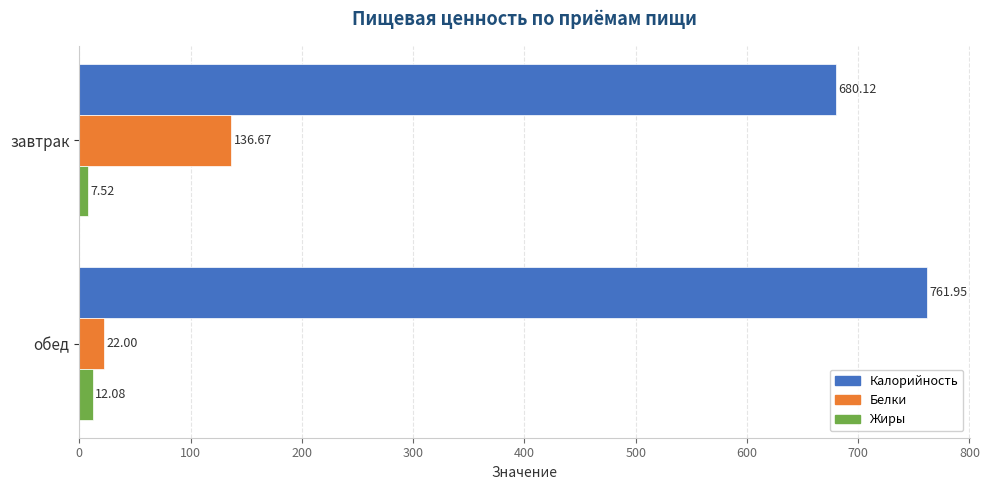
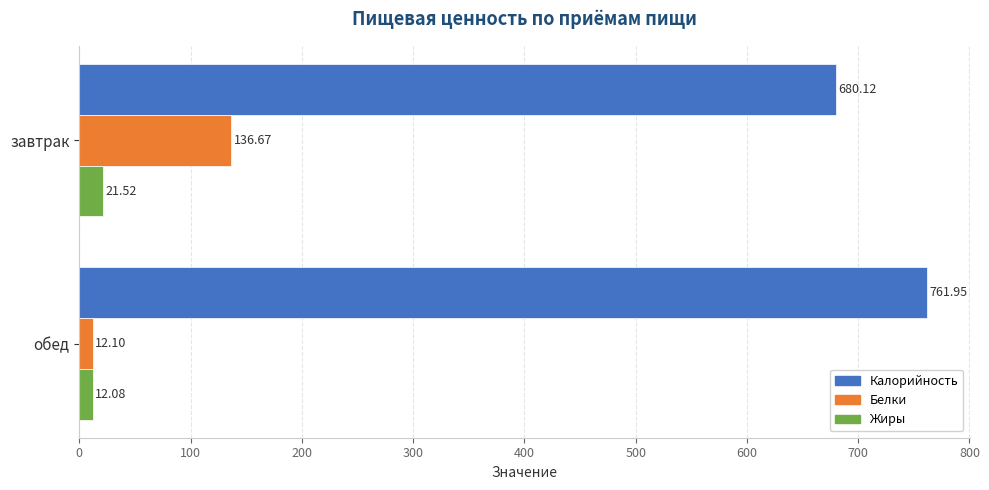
  {
    "Калорийность": {
      "завтрак": 680.12,
      "обед": 761.95
    },
    "Белки": {
      "завтрак": 136.67,
-     "обед": 22.00
+     "обед": 12.10
    },
    "Жиры": {
-     "завтрак": 7.52,
+     "завтрак": 21.52,
      "обед": 12.08
    }
  }
